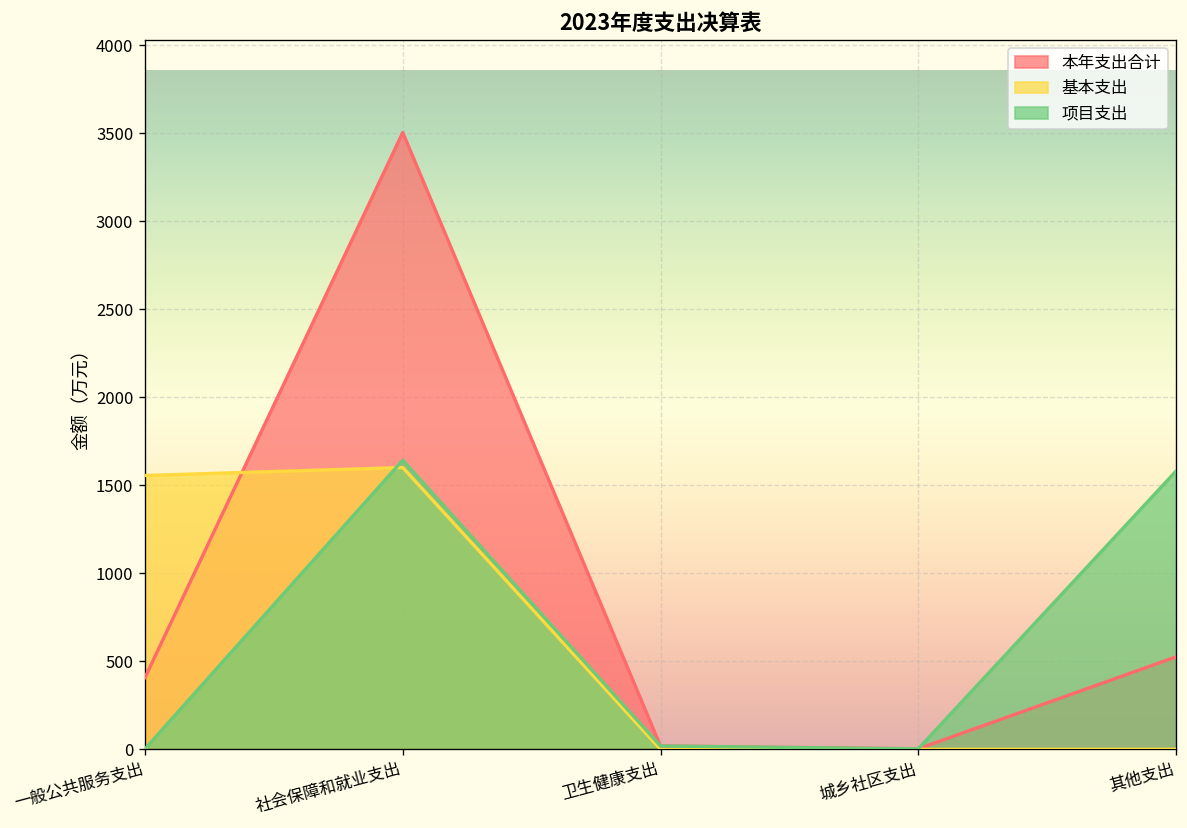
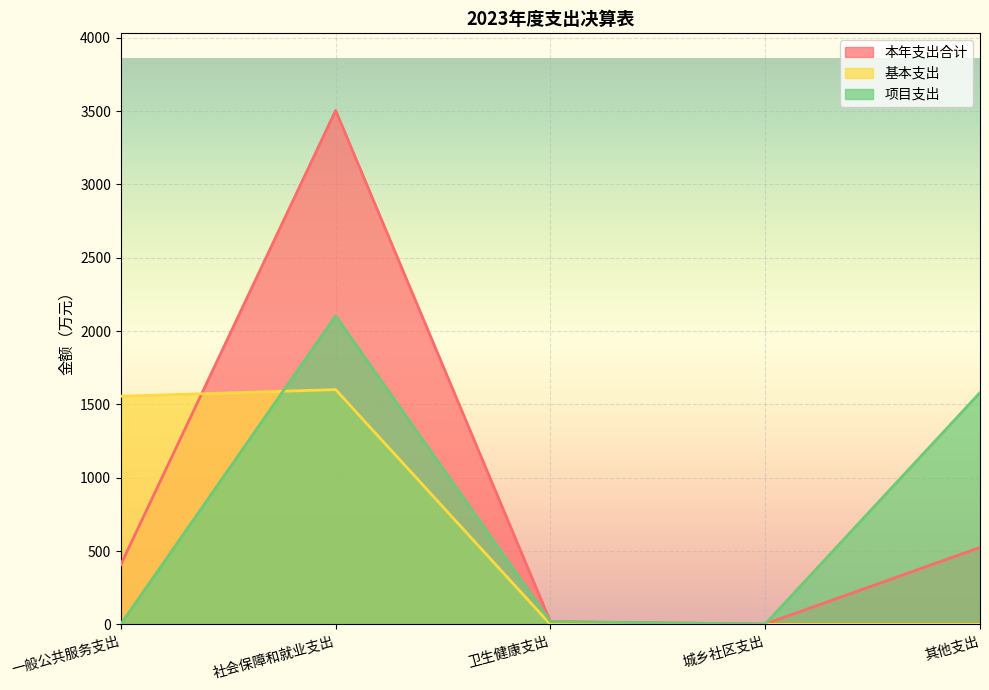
  {
    "本年支出合计": {
      "一般公共服务支出": 410,
      "社会保障和就业支出": 3500,
      "其他支出": 530
    },
    "基本支出": {
      "一般公共服务支出": 1560,
      "社会保障和就业支出": 1600,
      "卫生健康支出": 0,
      "其他支出": 0
    },
    "项目支出": {
      "一般公共服务支出": 0,
-     "社会保障和就业支出": 1640,
+     "社会保障和就业支出": 2100,
      "其他支出": 1580
    }
  }
